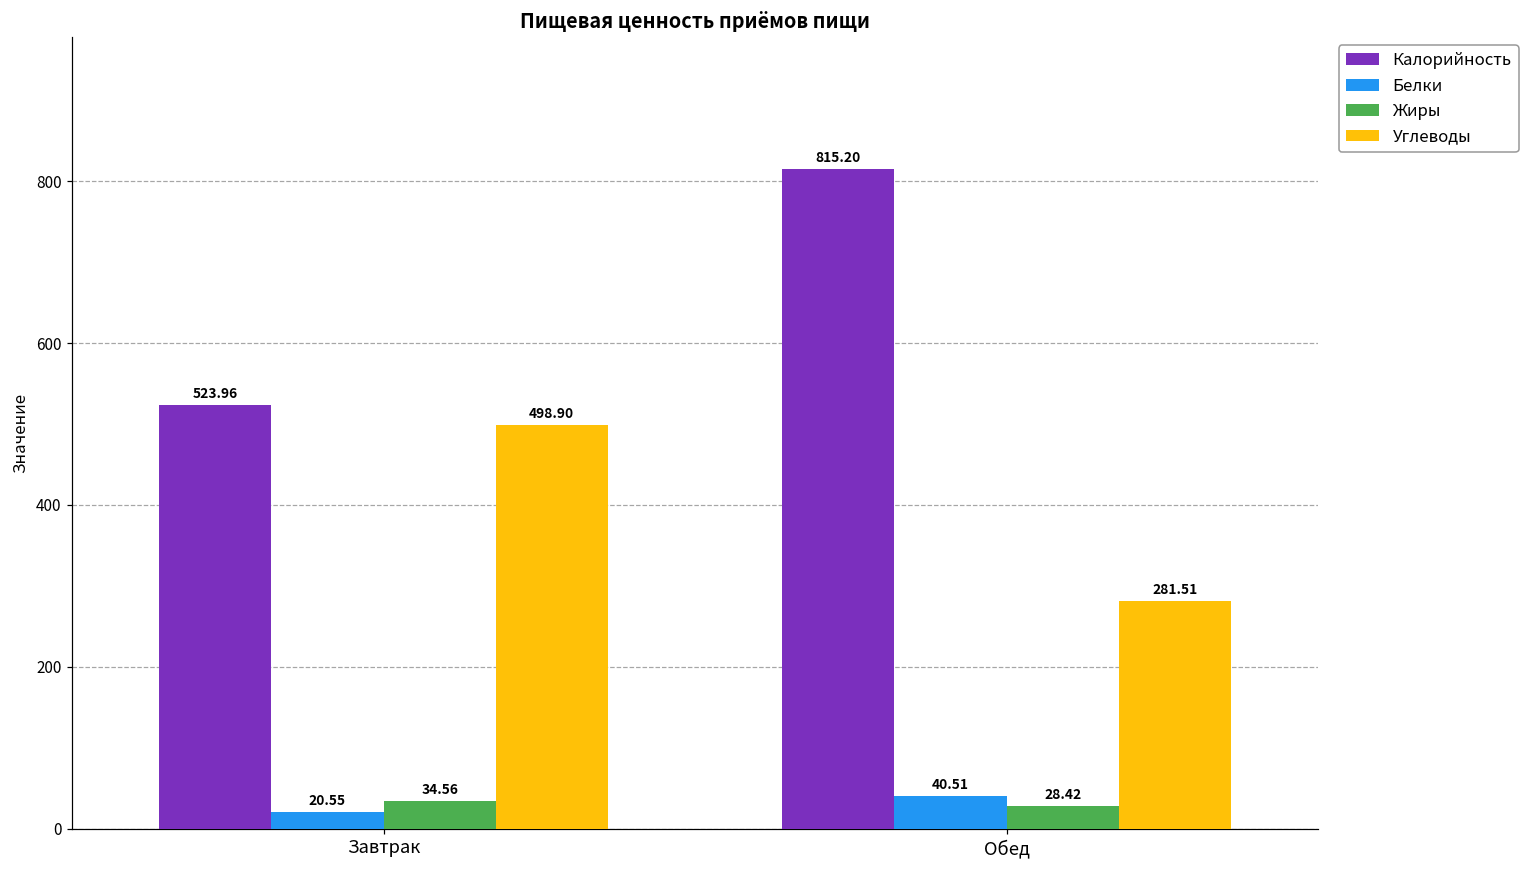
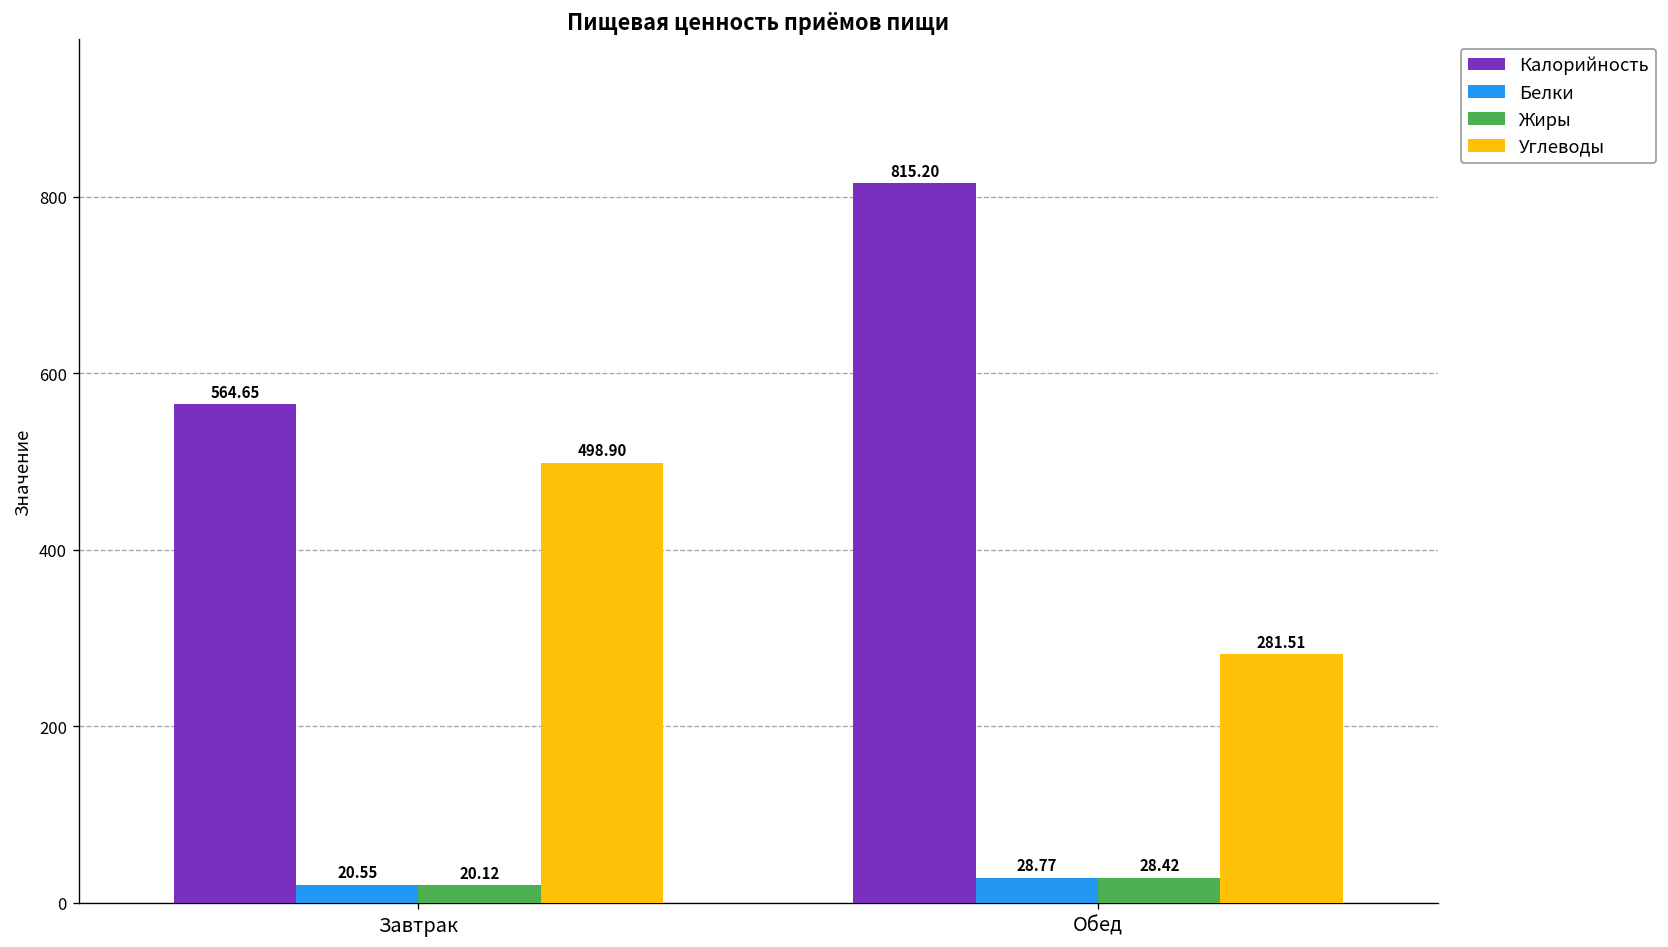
  {
    "Калорийность": {
-     "Завтрак": 523.96,
+     "Завтрак": 564.65,
      "Обед": 815.20
    },
    "Белки": {
      "Завтрак": 20.55,
-     "Обед": 40.51
+     "Обед": 28.77
    },
    "Жиры": {
-     "Завтрак": 34.56,
+     "Завтрак": 20.12,
      "Обед": 28.42
    },
    "Углеводы": {
      "Завтрак": 498.90,
      "Обед": 281.51
    }
  }
